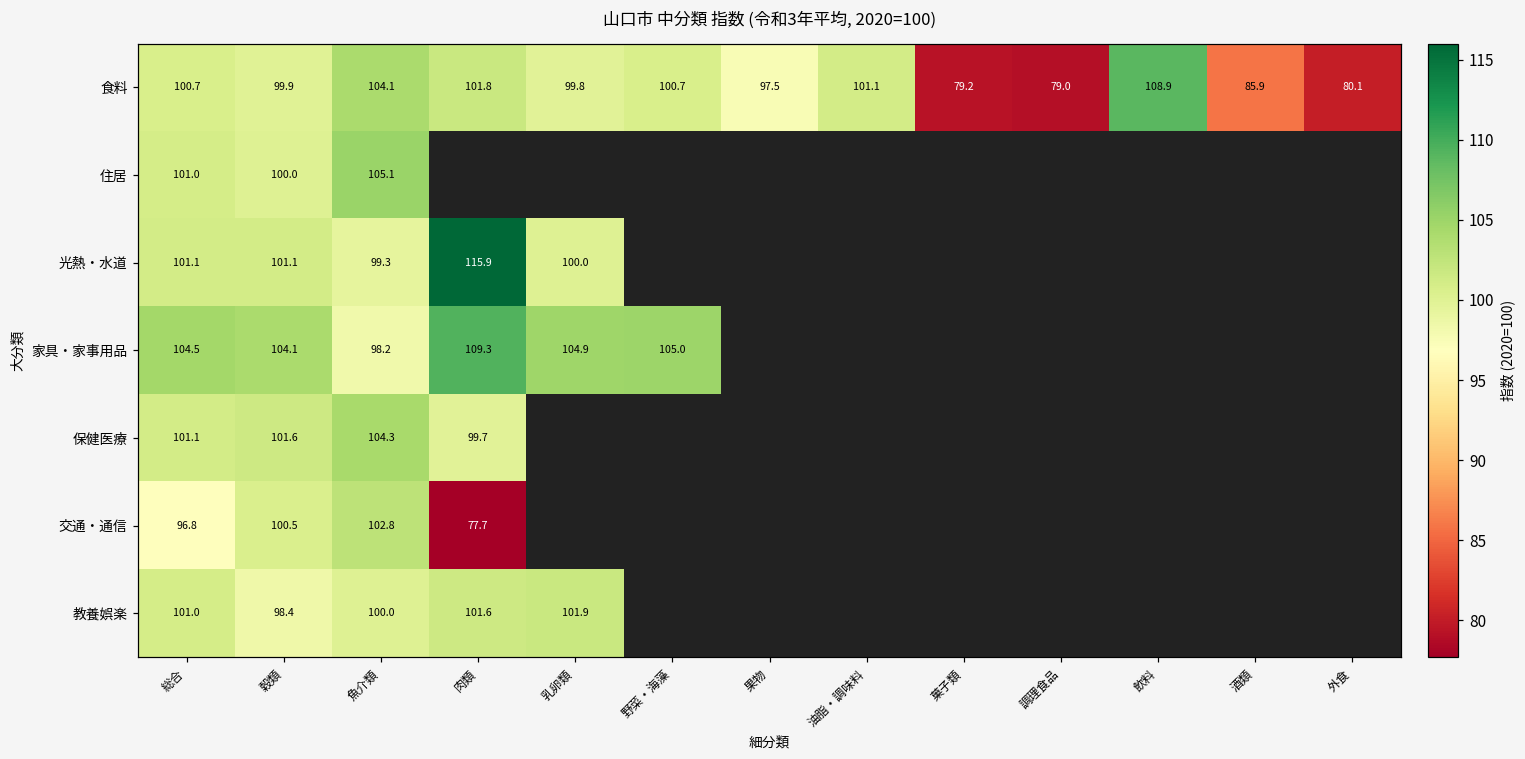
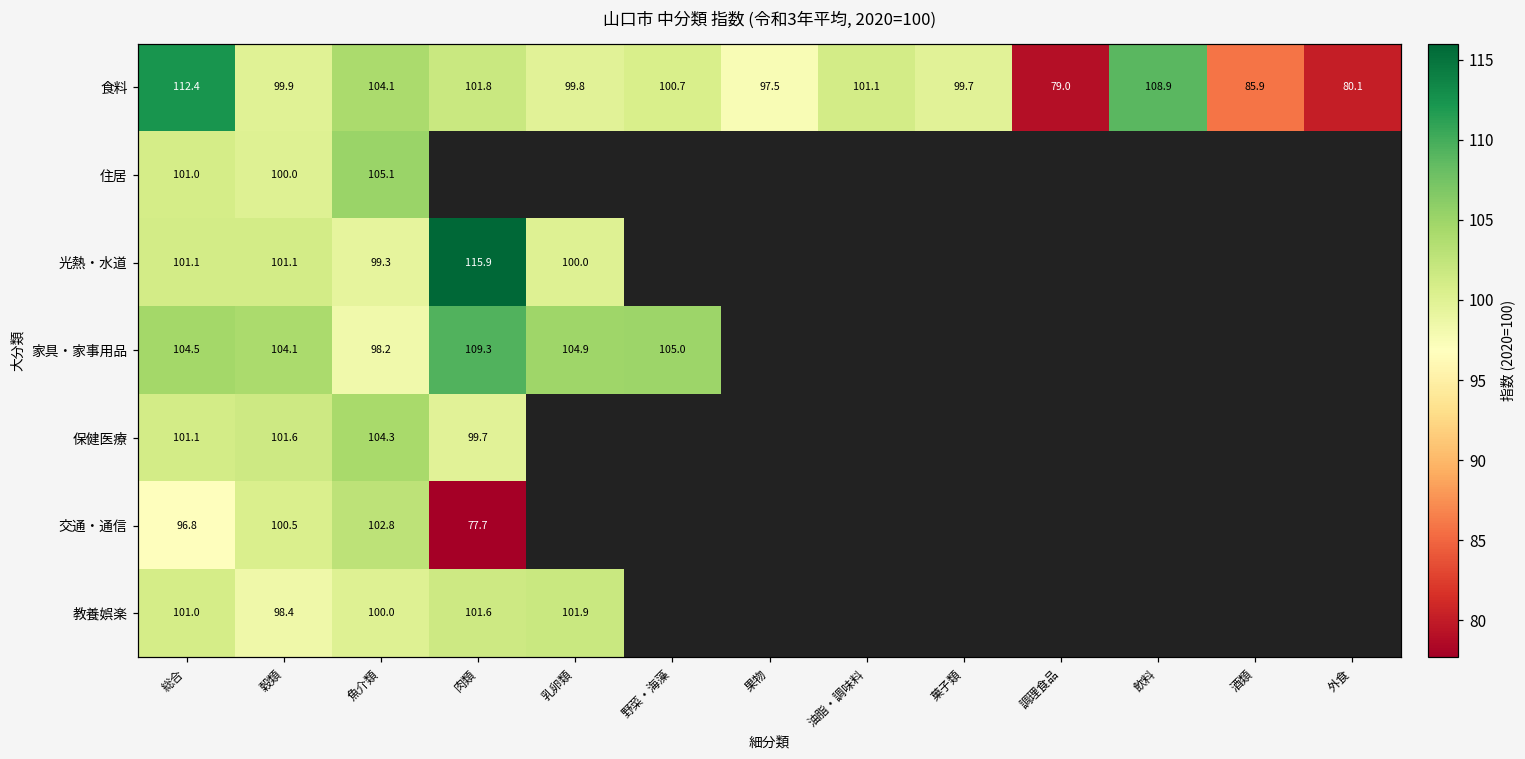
  {
    "食料": {
-     "総合": 100.7,
+     "総合": 112.4,
      "穀類": 99.9,
      "魚介類": 104.1,
      "肉類": 101.8,
      "乳卵類": 99.8,
      "野菜・海藻": 100.7,
      "果物": 97.5,
      "油脂・調味料": 101.1,
-     "菓子類": 79.2,
+     "菓子類": 99.7,
      "調理食品": 79.0,
      "飲料": 108.9,
      "酒類": 85.9,
      "外食": 80.1
    },
    "住居": {
      "総合": 101.0,
      "穀類": 100.0,
      "魚介類": 105.1
    },
    "光熱・水道": {
      "総合": 101.1,
      "穀類": 101.1,
      "魚介類": 99.3,
      "肉類": 115.9,
      "乳卵類": 100.0
    },
    "家具・家事用品": {
      "総合": 104.5,
      "穀類": 104.1,
      "魚介類": 98.2,
      "肉類": 109.3,
      "乳卵類": 104.9,
      "野菜・海藻": 105.0
    },
    "保健医療": {
      "総合": 101.1,
      "穀類": 101.6,
      "魚介類": 104.3,
      "肉類": 99.7
    },
    "交通・通信": {
      "総合": 96.8,
      "穀類": 100.5,
      "魚介類": 102.8,
      "肉類": 77.7
    },
    "教養娯楽": {
      "総合": 101.0,
      "穀類": 98.4,
      "魚介類": 100.0,
      "肉類": 101.6,
      "乳卵類": 101.9
    }
  }
